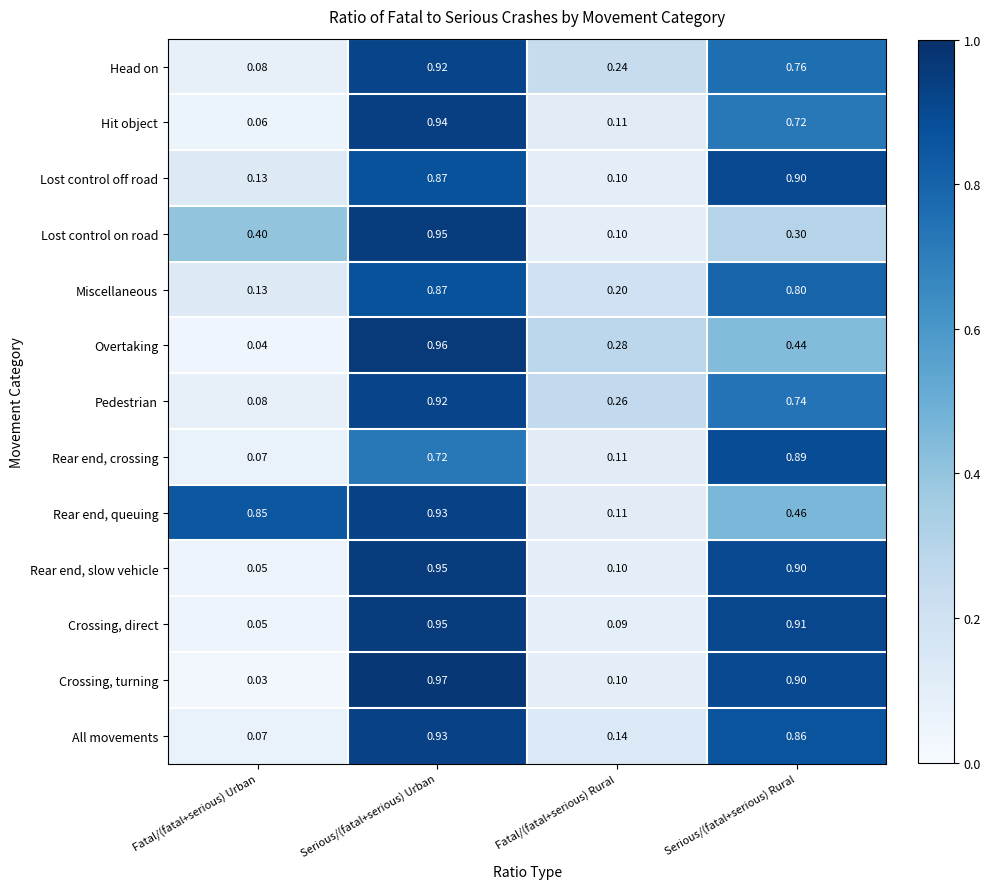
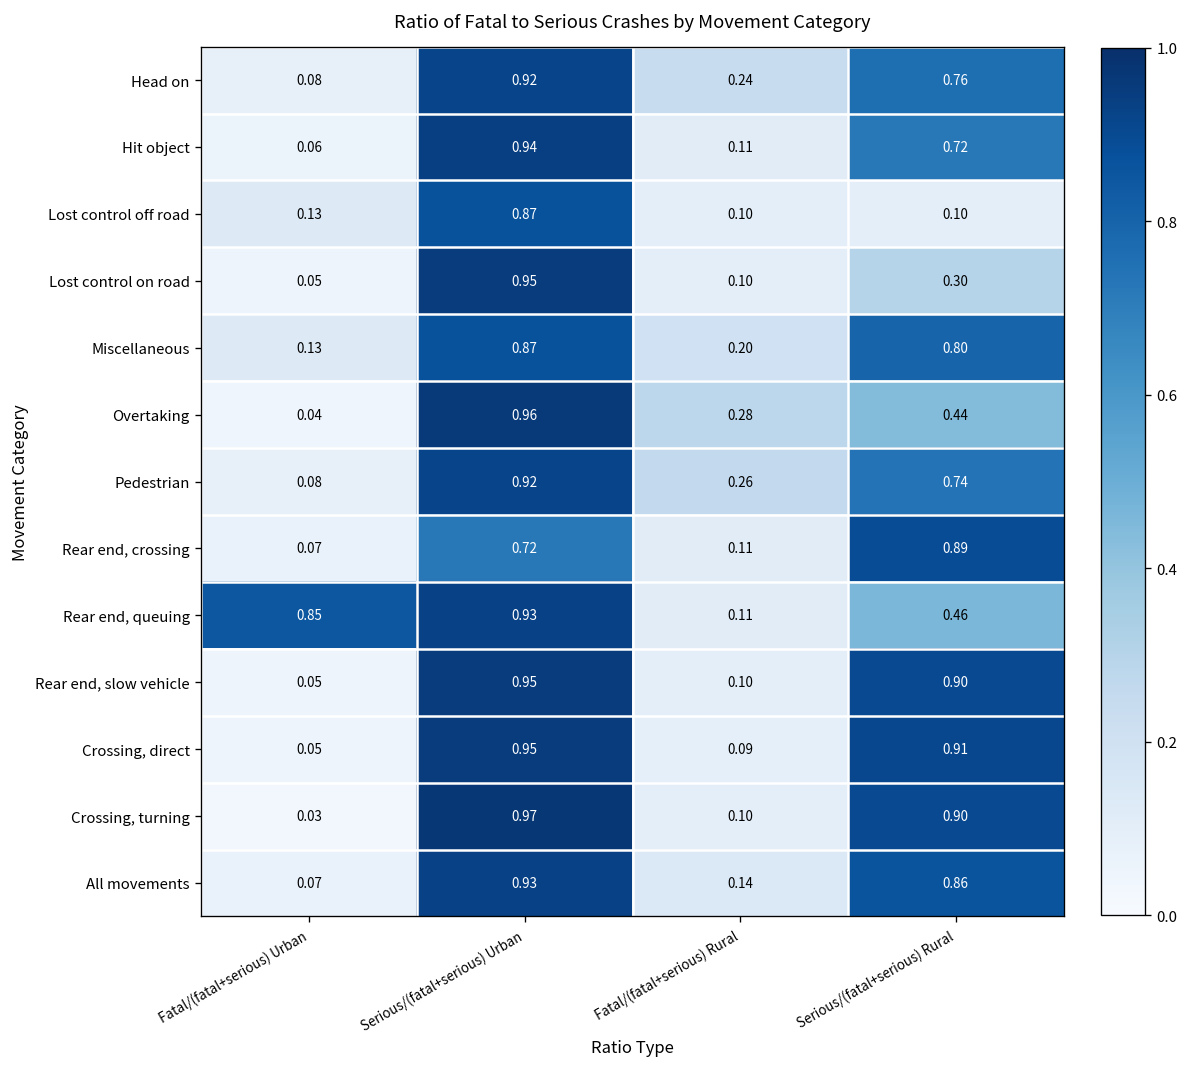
  {
    "Head on": {
      "Fatal/(fatal+serious) Urban": 0.08,
      "Serious/(fatal+serious) Urban": 0.92,
      "Fatal/(fatal+serious) Rural": 0.24,
      "Serious/(fatal+serious) Rural": 0.76
    },
    "Hit object": {
      "Fatal/(fatal+serious) Urban": 0.06,
      "Serious/(fatal+serious) Urban": 0.94,
      "Fatal/(fatal+serious) Rural": 0.11,
      "Serious/(fatal+serious) Rural": 0.72
    },
    "Lost control off road": {
      "Fatal/(fatal+serious) Urban": 0.13,
      "Serious/(fatal+serious) Urban": 0.87,
      "Fatal/(fatal+serious) Rural": 0.10,
-     "Serious/(fatal+serious) Rural": 0.90
+     "Serious/(fatal+serious) Rural": 0.10
    },
    "Lost control on road": {
-     "Fatal/(fatal+serious) Urban": 0.40,
+     "Fatal/(fatal+serious) Urban": 0.05,
      "Serious/(fatal+serious) Urban": 0.95,
      "Fatal/(fatal+serious) Rural": 0.10,
      "Serious/(fatal+serious) Rural": 0.30
    },
    "Miscellaneous": {
      "Fatal/(fatal+serious) Urban": 0.13,
      "Serious/(fatal+serious) Urban": 0.87,
      "Fatal/(fatal+serious) Rural": 0.20,
      "Serious/(fatal+serious) Rural": 0.80
    },
    "Overtaking": {
      "Fatal/(fatal+serious) Urban": 0.04,
      "Serious/(fatal+serious) Urban": 0.96,
      "Fatal/(fatal+serious) Rural": 0.28,
      "Serious/(fatal+serious) Rural": 0.44
    },
    "Pedestrian": {
      "Fatal/(fatal+serious) Urban": 0.08,
      "Serious/(fatal+serious) Urban": 0.92,
      "Fatal/(fatal+serious) Rural": 0.26,
      "Serious/(fatal+serious) Rural": 0.74
    },
    "Rear end, crossing": {
      "Fatal/(fatal+serious) Urban": 0.07,
      "Serious/(fatal+serious) Urban": 0.72,
      "Fatal/(fatal+serious) Rural": 0.11,
      "Serious/(fatal+serious) Rural": 0.89
    },
    "Rear end, queuing": {
      "Fatal/(fatal+serious) Urban": 0.85,
      "Serious/(fatal+serious) Urban": 0.93,
      "Fatal/(fatal+serious) Rural": 0.11,
      "Serious/(fatal+serious) Rural": 0.46
    },
    "Rear end, slow vehicle": {
      "Fatal/(fatal+serious) Urban": 0.05,
      "Serious/(fatal+serious) Urban": 0.95,
      "Fatal/(fatal+serious) Rural": 0.10,
      "Serious/(fatal+serious) Rural": 0.90
    },
    "Crossing, direct": {
      "Fatal/(fatal+serious) Urban": 0.05,
      "Serious/(fatal+serious) Urban": 0.95,
      "Fatal/(fatal+serious) Rural": 0.09,
      "Serious/(fatal+serious) Rural": 0.91
    },
    "Crossing, turning": {
      "Fatal/(fatal+serious) Urban": 0.03,
      "Serious/(fatal+serious) Urban": 0.97,
      "Fatal/(fatal+serious) Rural": 0.10,
      "Serious/(fatal+serious) Rural": 0.90
    },
    "All movements": {
      "Fatal/(fatal+serious) Urban": 0.07,
      "Serious/(fatal+serious) Urban": 0.93,
      "Fatal/(fatal+serious) Rural": 0.14,
      "Serious/(fatal+serious) Rural": 0.86
    }
  }
